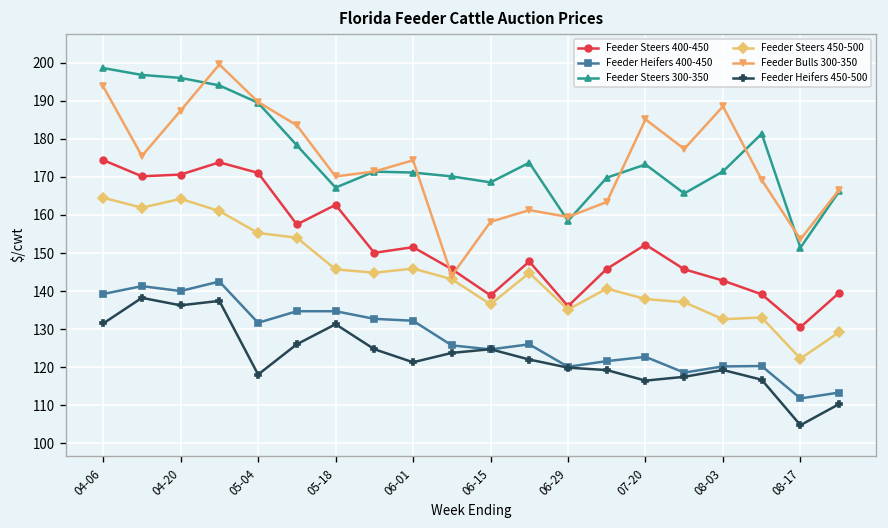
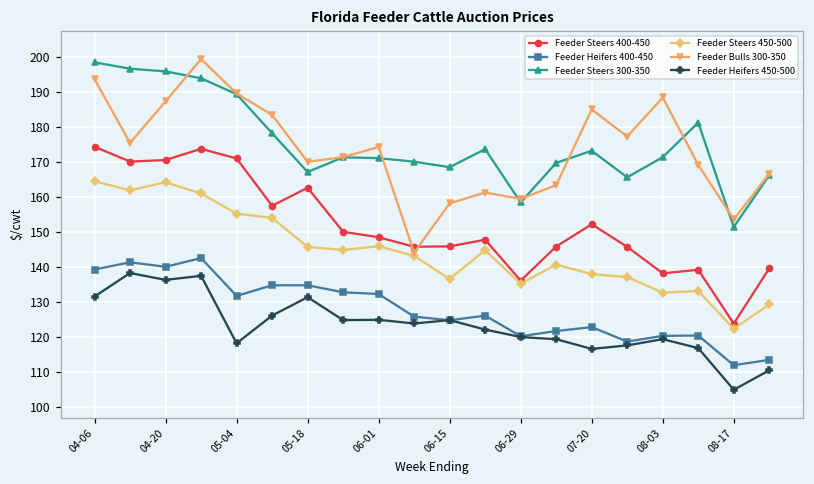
  {
    "Feeder Steers 400-450": {
      "04-06": 174,
      "04-20": 171,
      "05-04": 171,
      "05-18": 163,
-     "06-01": 152,
-     "06-15": 139,
+     "06-01": 148,
+     "06-15": 146,
      "06-29": 136,
      "07-20": 152,
-     "08-03": 143,
-     "08-17": 131
+     "08-03": 138,
+     "08-17": 124
    },
    "Feeder Heifers 450-500": {
      "04-06": 132,
      "04-20": 136,
      "05-04": 118,
      "05-18": 131,
-     "06-01": 121,
+     "06-01": 125,
      "07-20": 117,
      "08-03": 119,
      "08-17": 105
    }
  }
